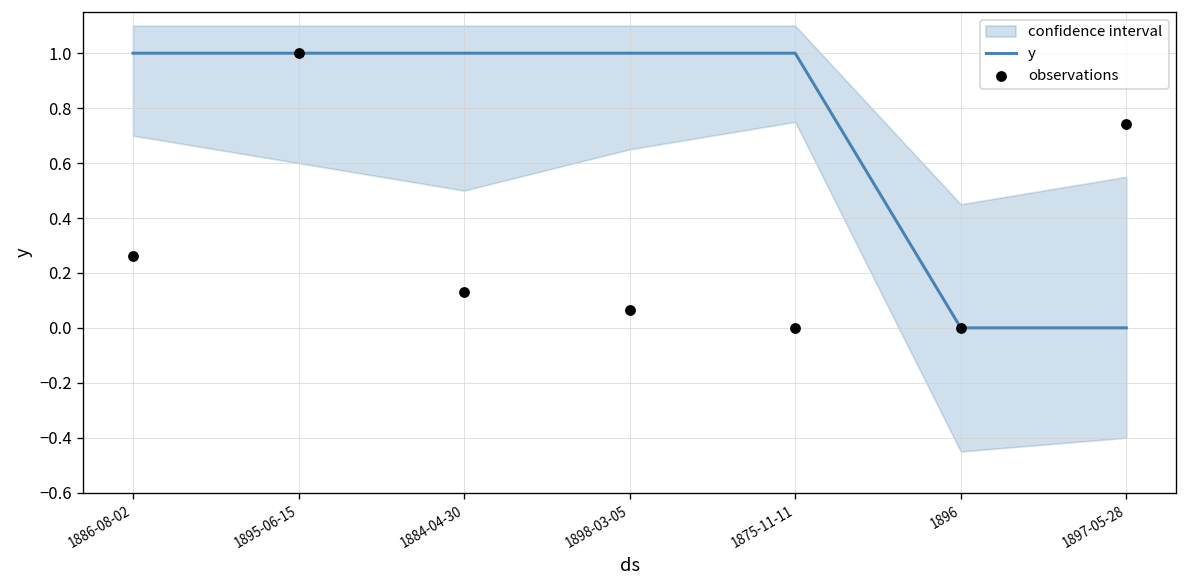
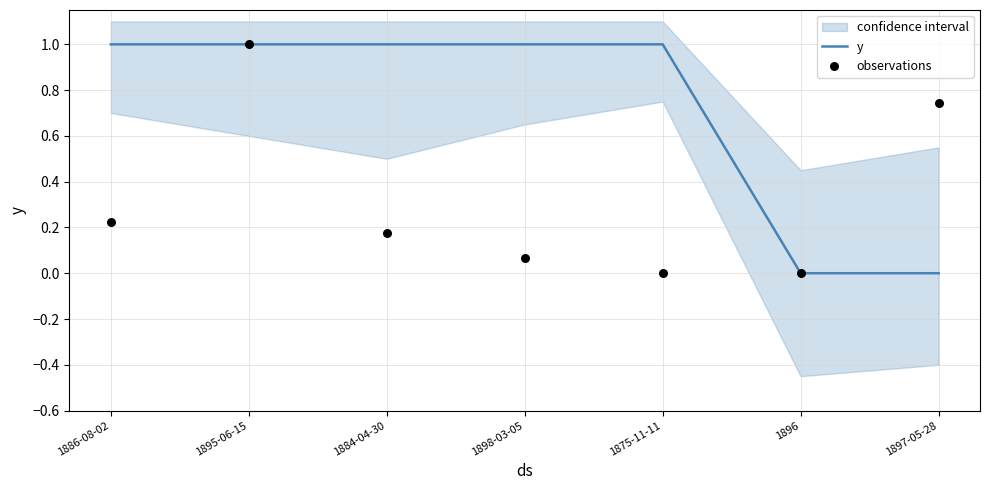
  {
    "observations": {
-     "1886-08-02": 0.26,
-     "1884-04-30": 0.13
+     "1886-08-02": 0.22,
+     "1884-04-30": 0.18
    }
  }
